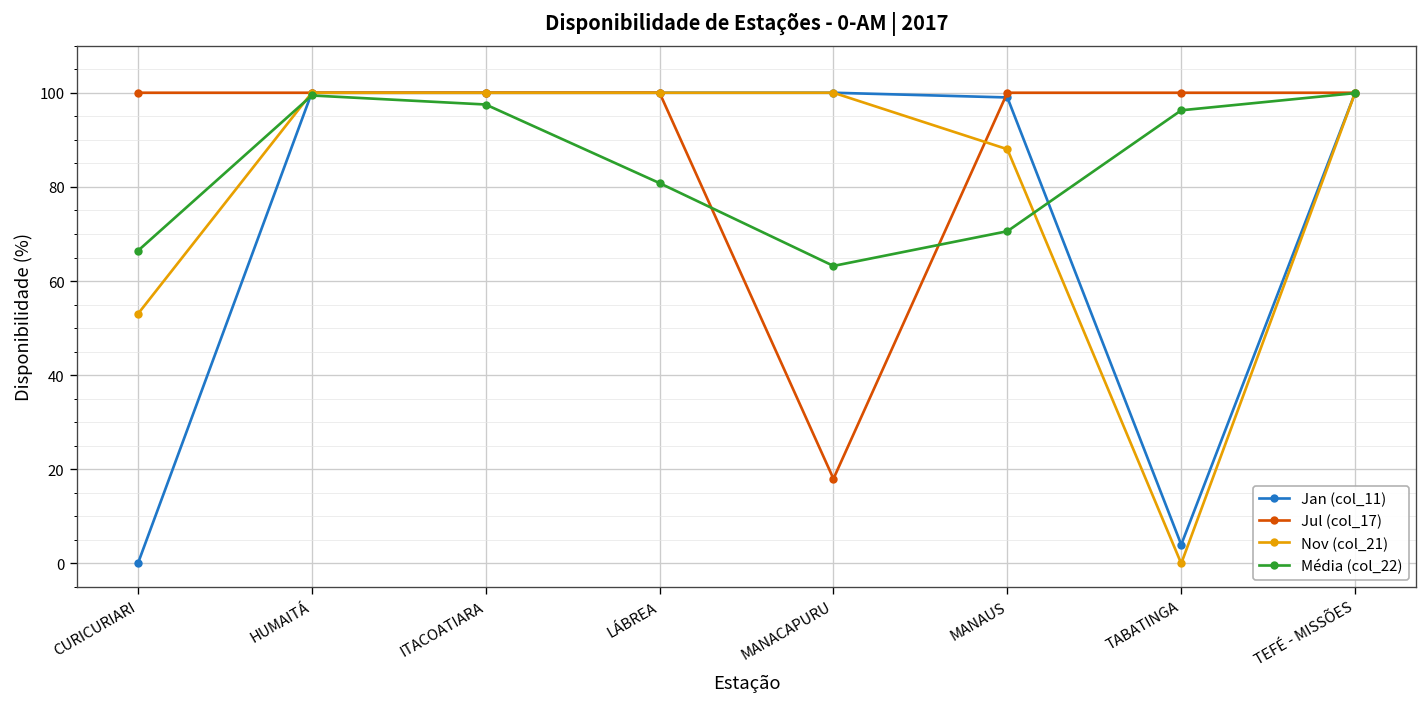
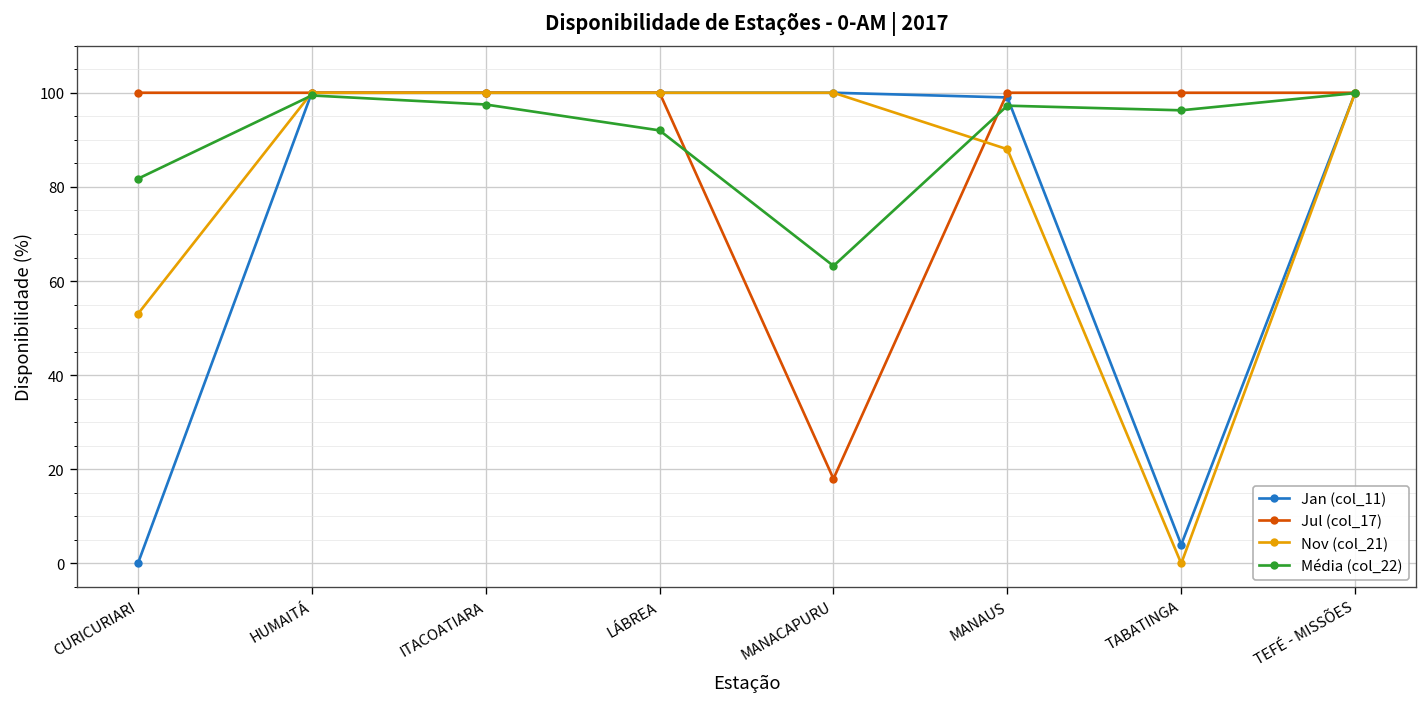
  {
    "Jan (col_11)": {
      "CURICURIARI": 0,
      "MANAUS": 99,
      "TABATINGA": 4
    },
    "Jul (col_17)": {
      "CURICURIARI": 100,
      "MANACAPURU": 18,
      "MANAUS": 100,
      "TABATINGA": 100
    },
    "Nov (col_21)": {
      "CURICURIARI": 53,
      "MANAUS": 88,
      "TABATINGA": 0
    },
    "Média (col_22)": {
-     "CURICURIARI": 66,
+     "CURICURIARI": 82,
      "ITACOATIARA": 98,
-     "LÁBREA": 81,
+     "LÁBREA": 92,
      "MANACAPURU": 63,
-     "MANAUS": 71,
+     "MANAUS": 97,
      "TABATINGA": 96
    }
  }
